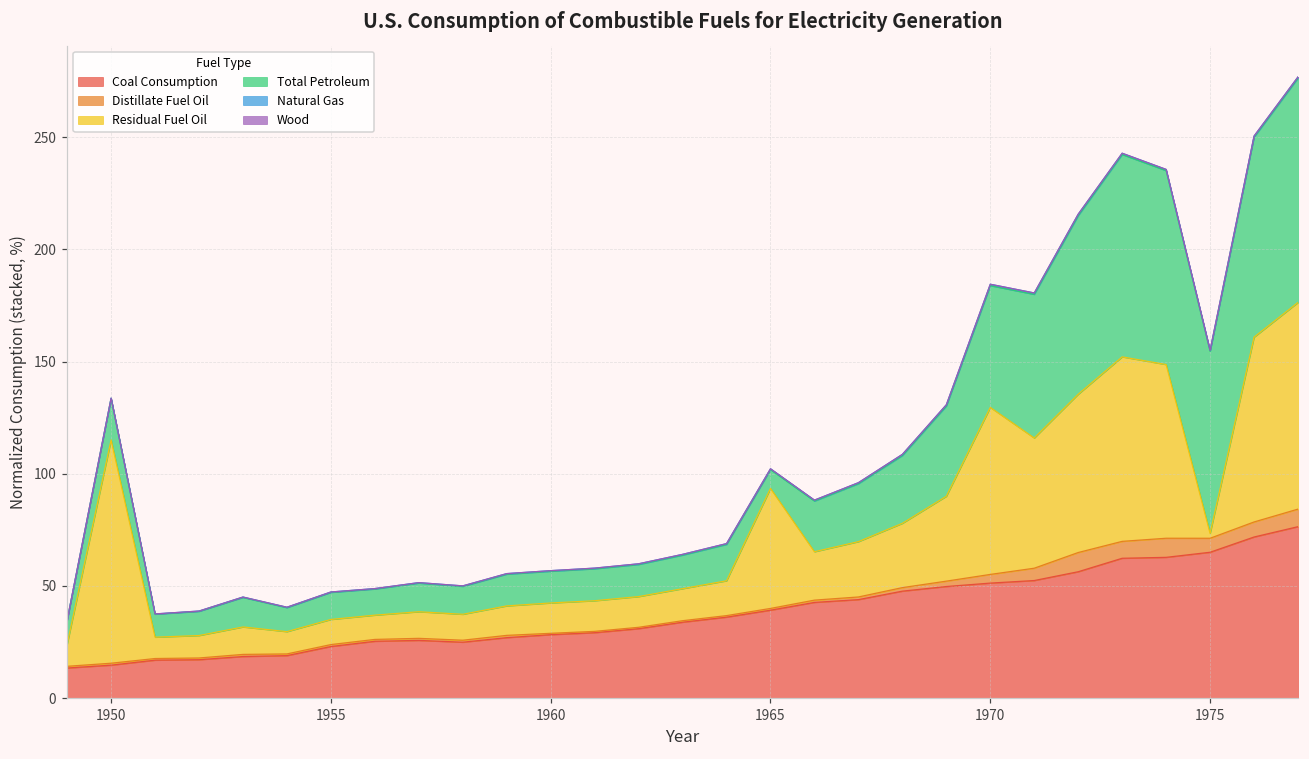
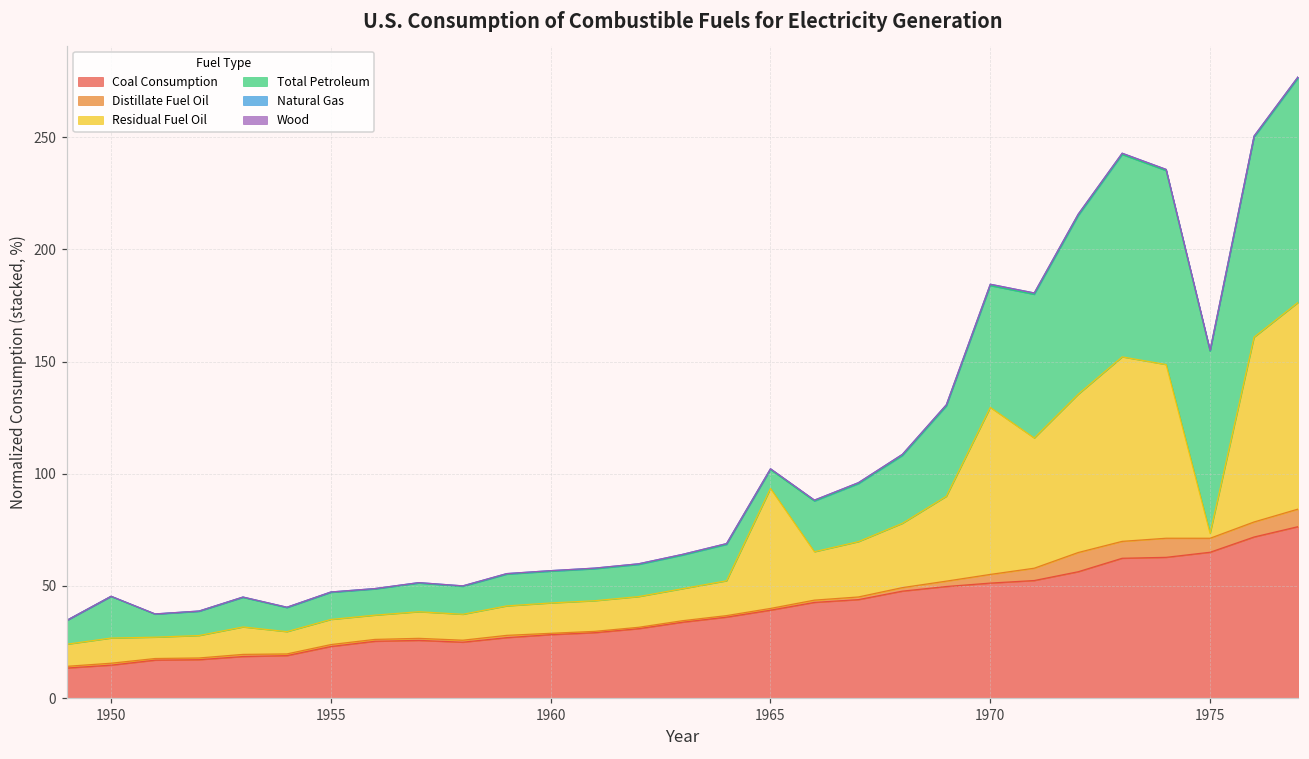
  {
    "Residual Fuel Oil": {
-     "1950": 100,
+     "1950": 11,
      "1955": 11,
      "1960": 14,
      "1965": 53,
      "1970": 74,
      "1975": 2
    }
  }
